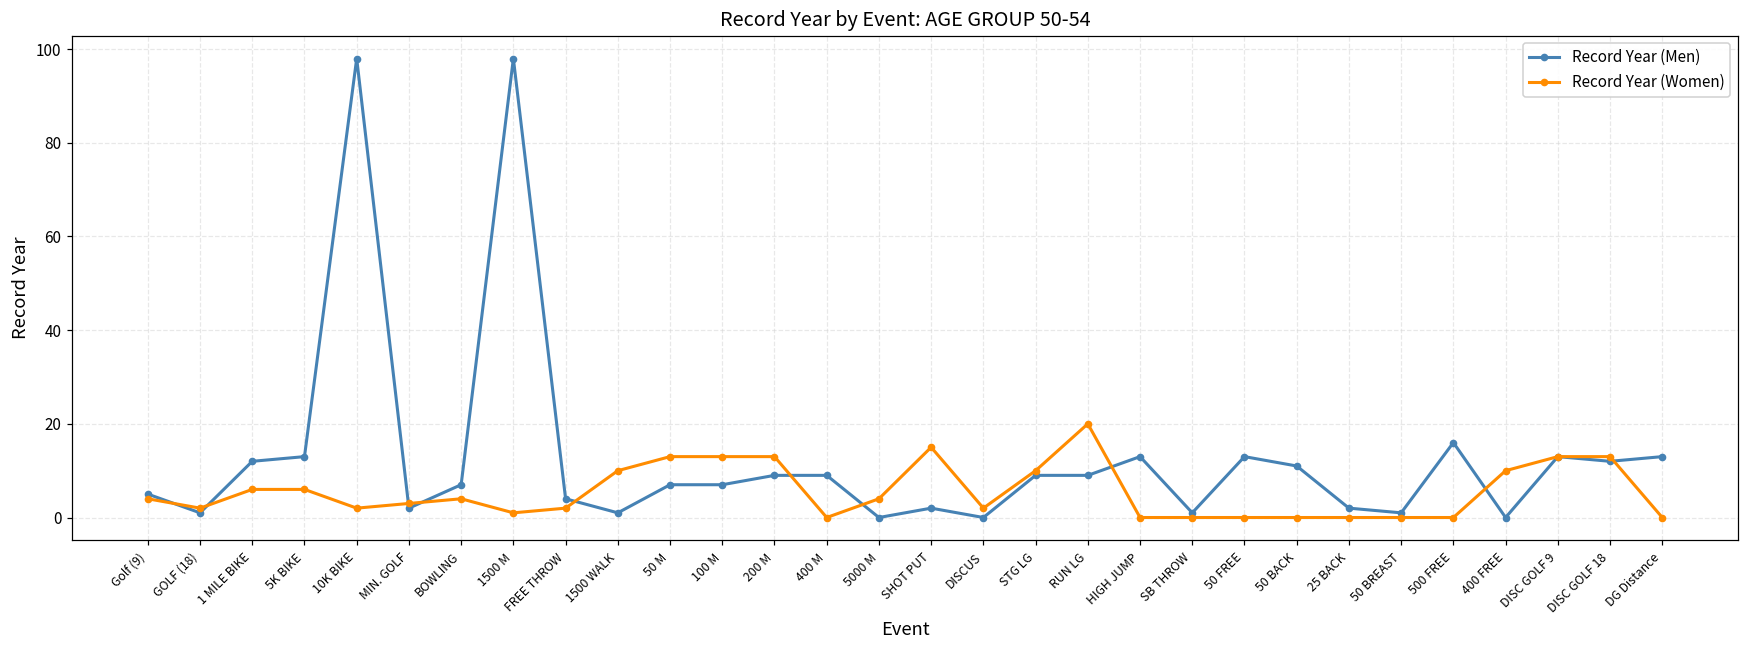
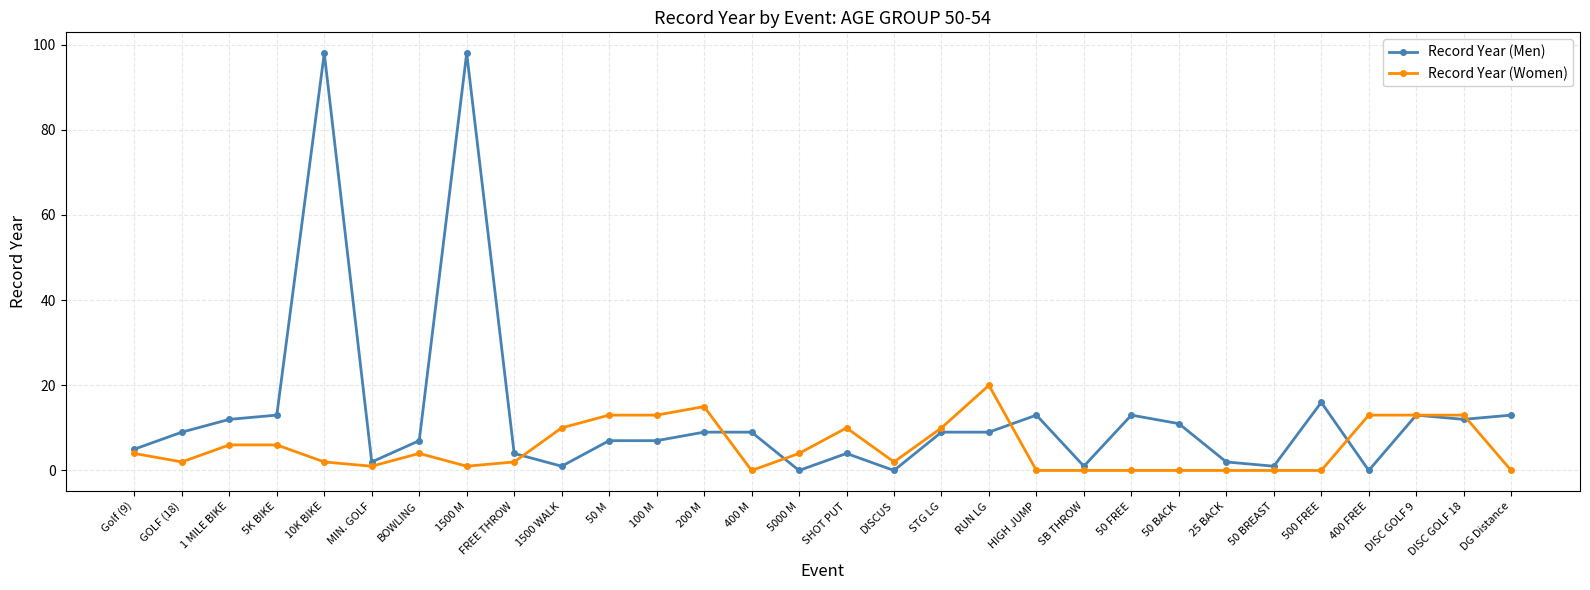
  {
    "Record Year (Men)": {
      "Golf (9)": 5,
-     "GOLF (18)": 1,
+     "GOLF (18)": 9,
      "1 MILE BIKE": 12,
      "5K BIKE": 13,
      "10K BIKE": 98,
      "MIN. GOLF": 2,
      "BOWLING": 7,
      "1500 M": 98,
      "FREE THROW": 4,
      "1500 WALK": 1,
      "50 M": 7,
      "100 M": 7,
      "200 M": 9,
      "400 M": 9,
      "5000 M": 0,
-     "SHOT PUT": 2,
+     "SHOT PUT": 4,
      "DISCUS": 0,
      "STG LG": 9,
      "RUN LG": 9,
      "HIGH JUMP": 13,
      "SB THROW": 1,
      "50 FREE": 13,
      "50 BACK": 11,
      "25 BACK": 2,
      "50 BREAST": 1,
      "500 FREE": 16,
      "400 FREE": 0,
      "DISC GOLF 18": 12,
      "DG Distance": 13
    },
    "Record Year (Women)": {
      "Golf (9)": 4,
      "GOLF (18)": 2,
      "1 MILE BIKE": 6,
      "5K BIKE": 6,
      "10K BIKE": 2,
-     "MIN. GOLF": 3,
+     "MIN. GOLF": 1,
      "BOWLING": 4,
      "1500 M": 1,
      "FREE THROW": 2,
      "1500 WALK": 10,
      "50 M": 13,
      "100 M": 13,
-     "200 M": 13,
+     "200 M": 15,
      "400 M": 0,
      "5000 M": 4,
-     "SHOT PUT": 15,
+     "SHOT PUT": 10,
      "DISCUS": 2,
      "STG LG": 10,
      "RUN LG": 20,
      "HIGH JUMP": 0,
      "SB THROW": 0,
      "50 FREE": 0,
      "50 BACK": 0,
      "25 BACK": 0,
      "50 BREAST": 0,
      "500 FREE": 0,
-     "400 FREE": 10,
+     "400 FREE": 13,
      "DISC GOLF 18": 13,
      "DG Distance": 0
    }
  }
